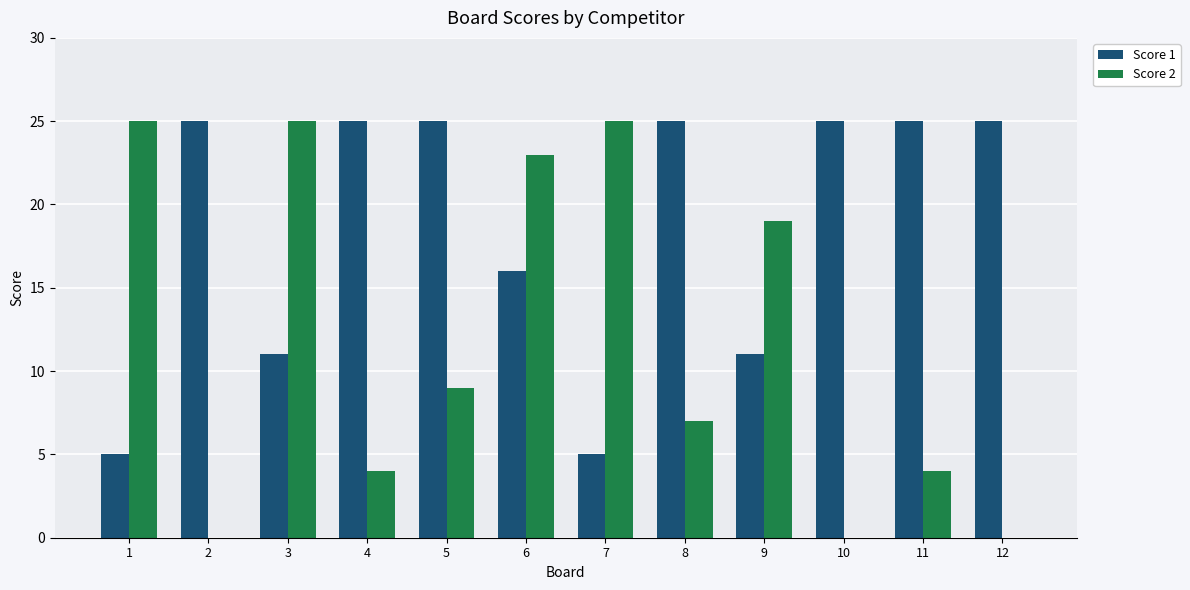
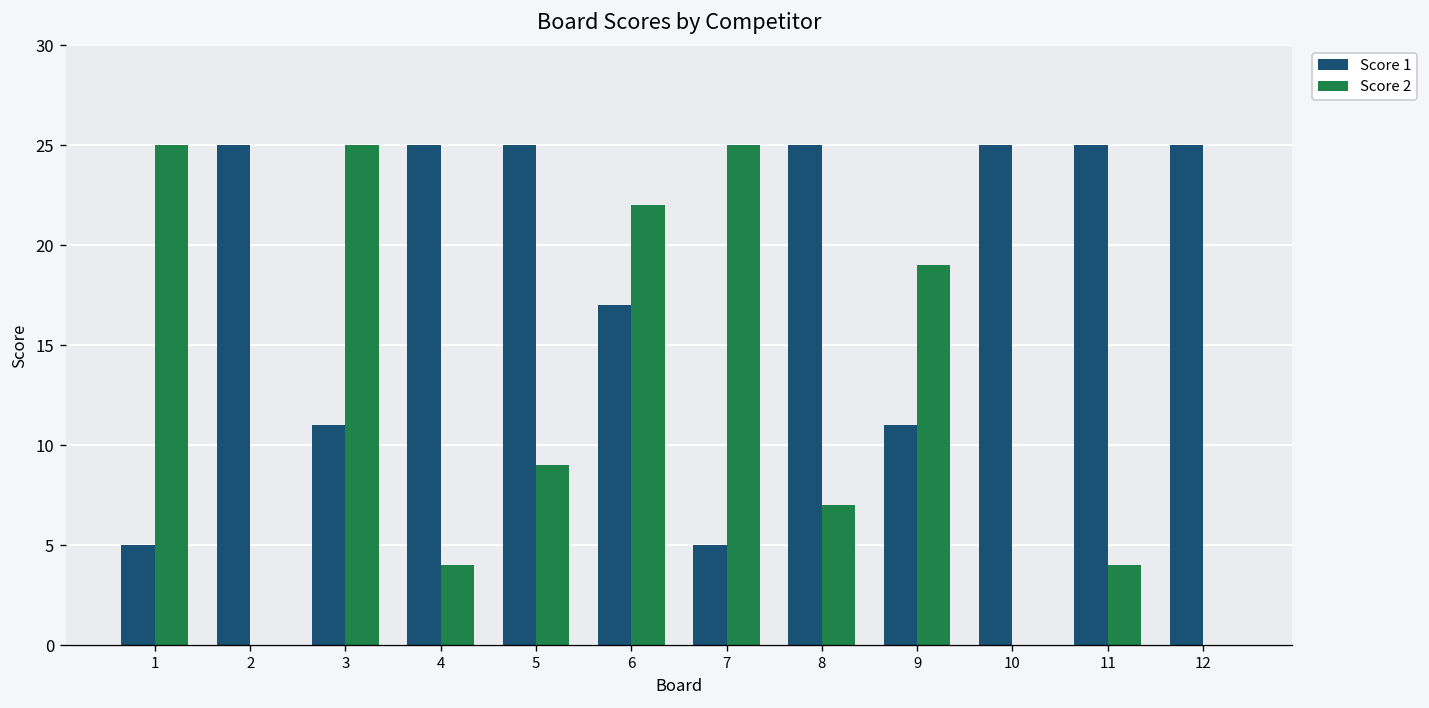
  {
    "Score 1": {
      "1": 5,
      "2": 25,
      "3": 11,
      "4": 25,
      "5": 25,
-     "6": 16,
+     "6": 17,
      "7": 5,
      "8": 25,
      "9": 11,
      "10": 25,
      "11": 25,
      "12": 25
    },
    "Score 2": {
      "1": 25,
      "2": 0,
      "3": 25,
      "4": 4,
      "5": 9,
-     "6": 23,
+     "6": 22,
      "7": 25,
      "8": 7,
      "9": 19,
      "10": 0,
      "11": 4,
      "12": 0
    }
  }
